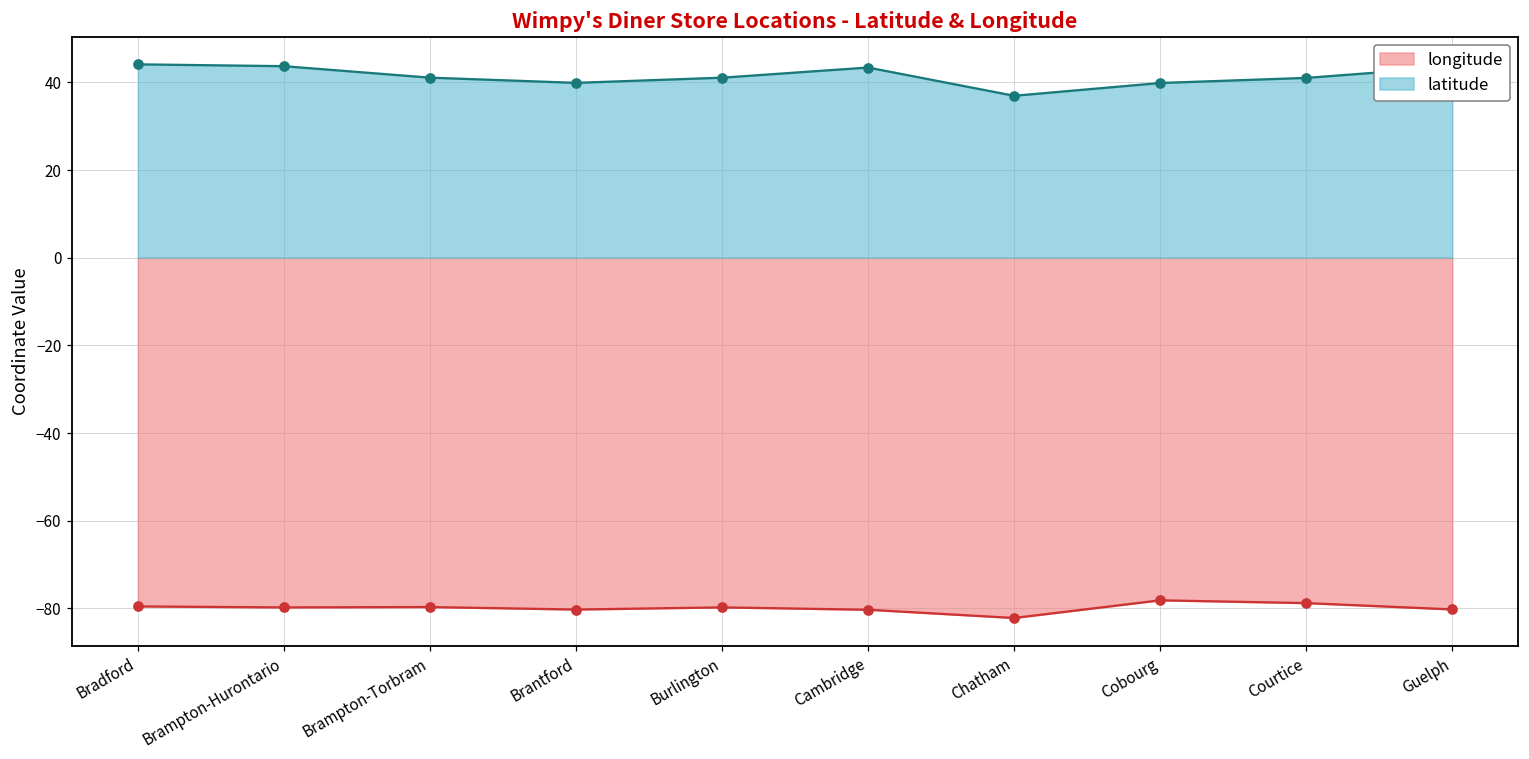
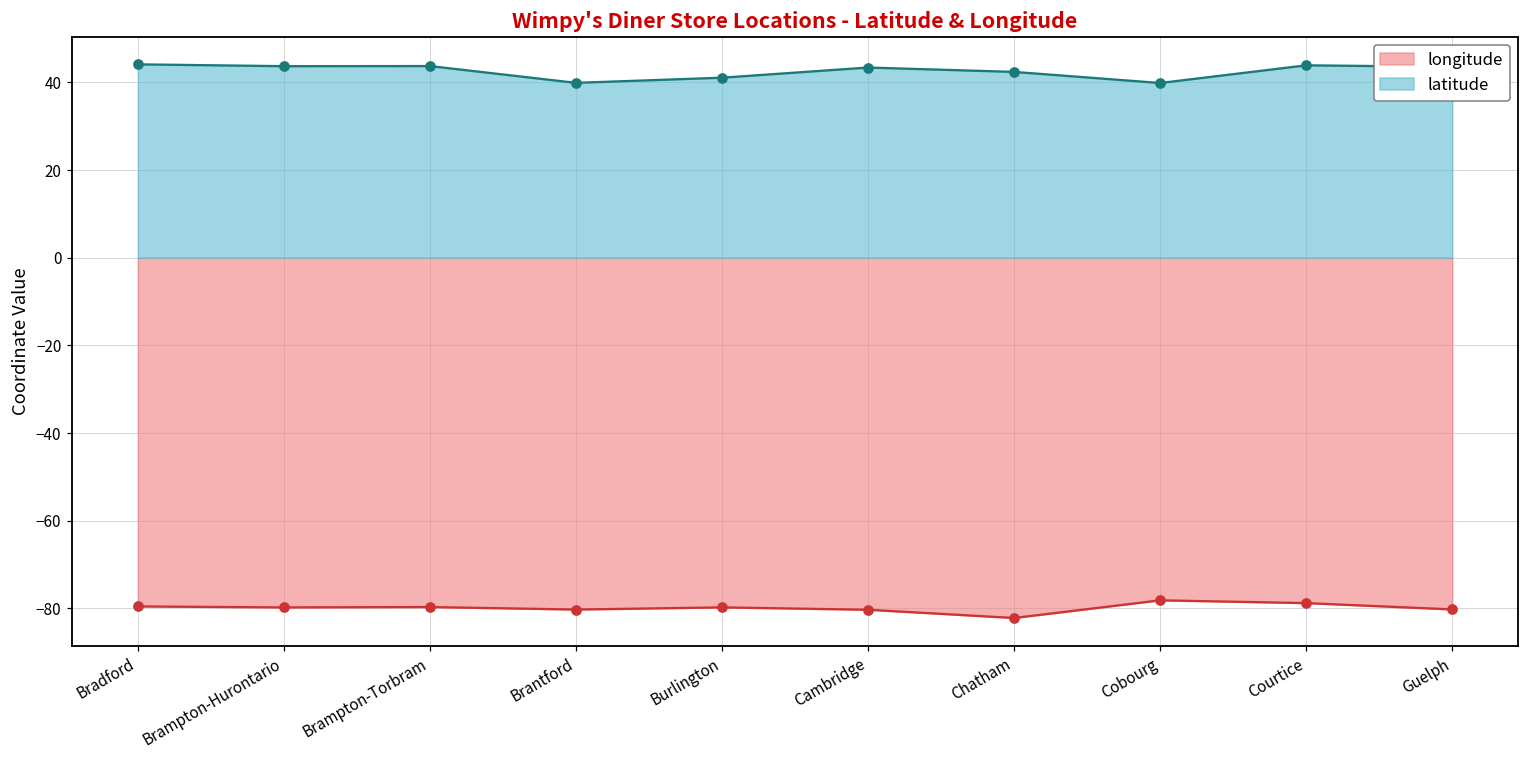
  {
    "latitude": {
      "Bradford": 44,
      "Brampton-Hurontario": 44,
-     "Brampton-Torbram": 41,
+     "Brampton-Torbram": 44,
      "Brantford": 40,
      "Burlington": 41,
      "Cambridge": 43,
-     "Chatham": 37,
+     "Chatham": 42,
      "Cobourg": 40,
-     "Courtice": 41
+     "Courtice": 44
    }
  }
